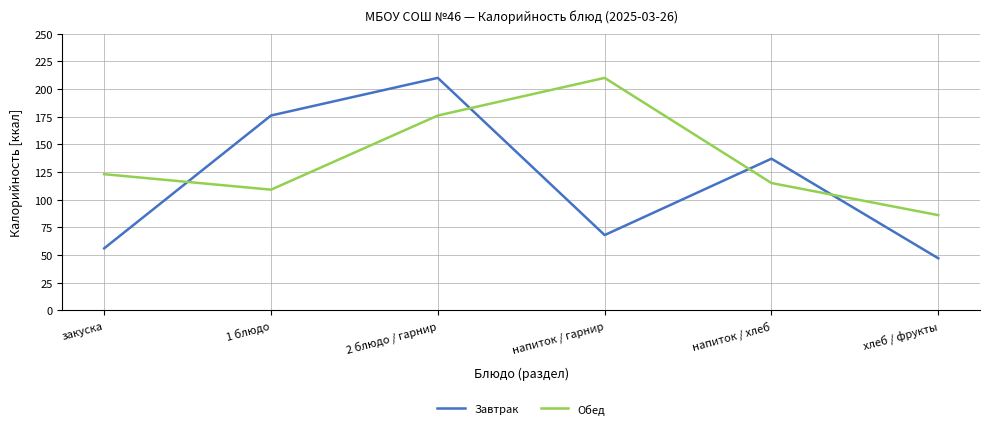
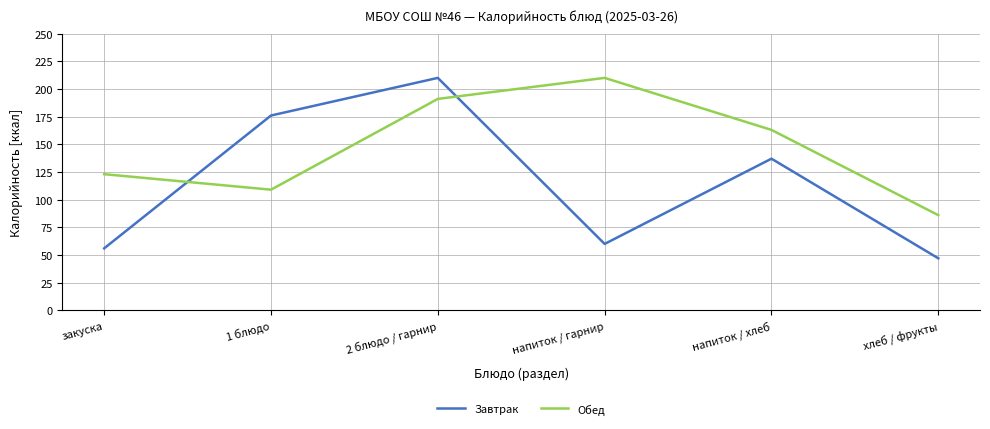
  {
    "Завтрак": {
      "закуска": 56,
      "1 блюдо": 176,
      "2 блюдо / гарнир": 210,
-     "напиток / гарнир": 68,
+     "напиток / гарнир": 60,
      "напиток / хлеб": 137,
      "хлеб / фрукты": 47
    },
    "Обед": {
      "закуска": 123,
      "1 блюдо": 109,
-     "2 блюдо / гарнир": 176,
+     "2 блюдо / гарнир": 191,
      "напиток / гарнир": 210,
-     "напиток / хлеб": 115,
+     "напиток / хлеб": 163,
      "хлеб / фрукты": 86
    }
  }
